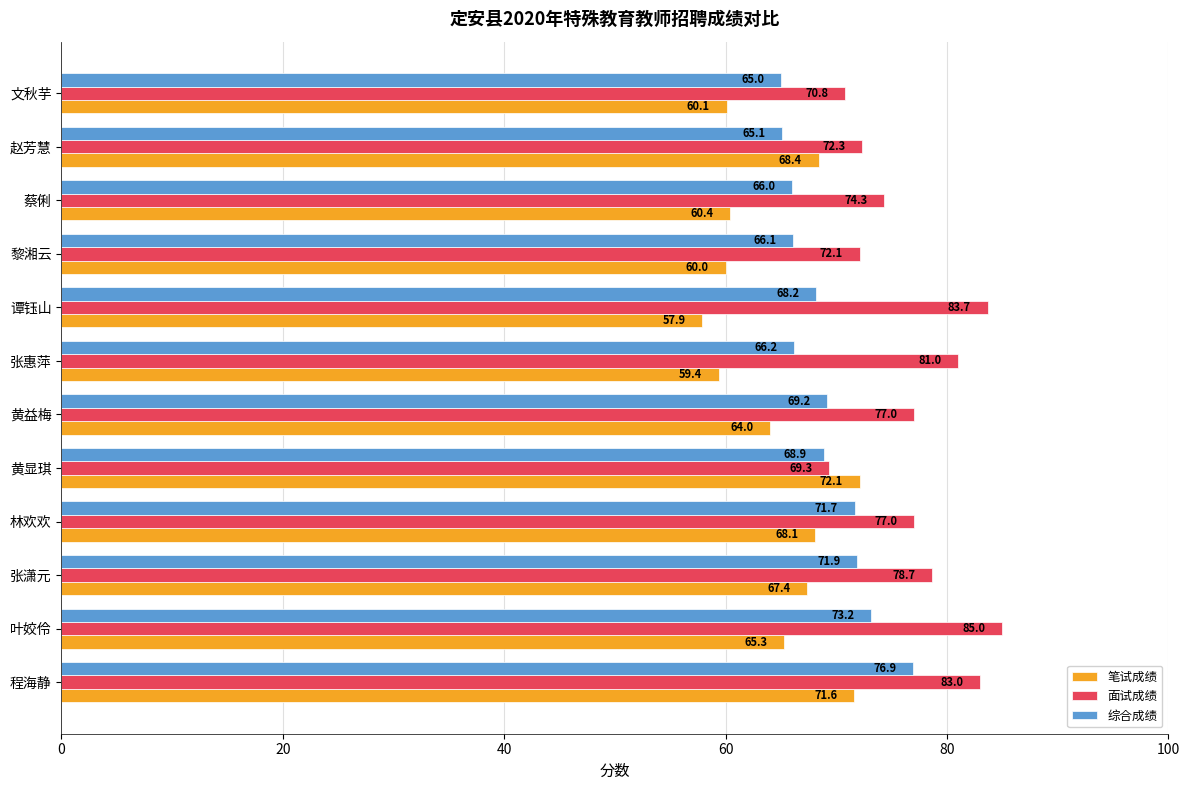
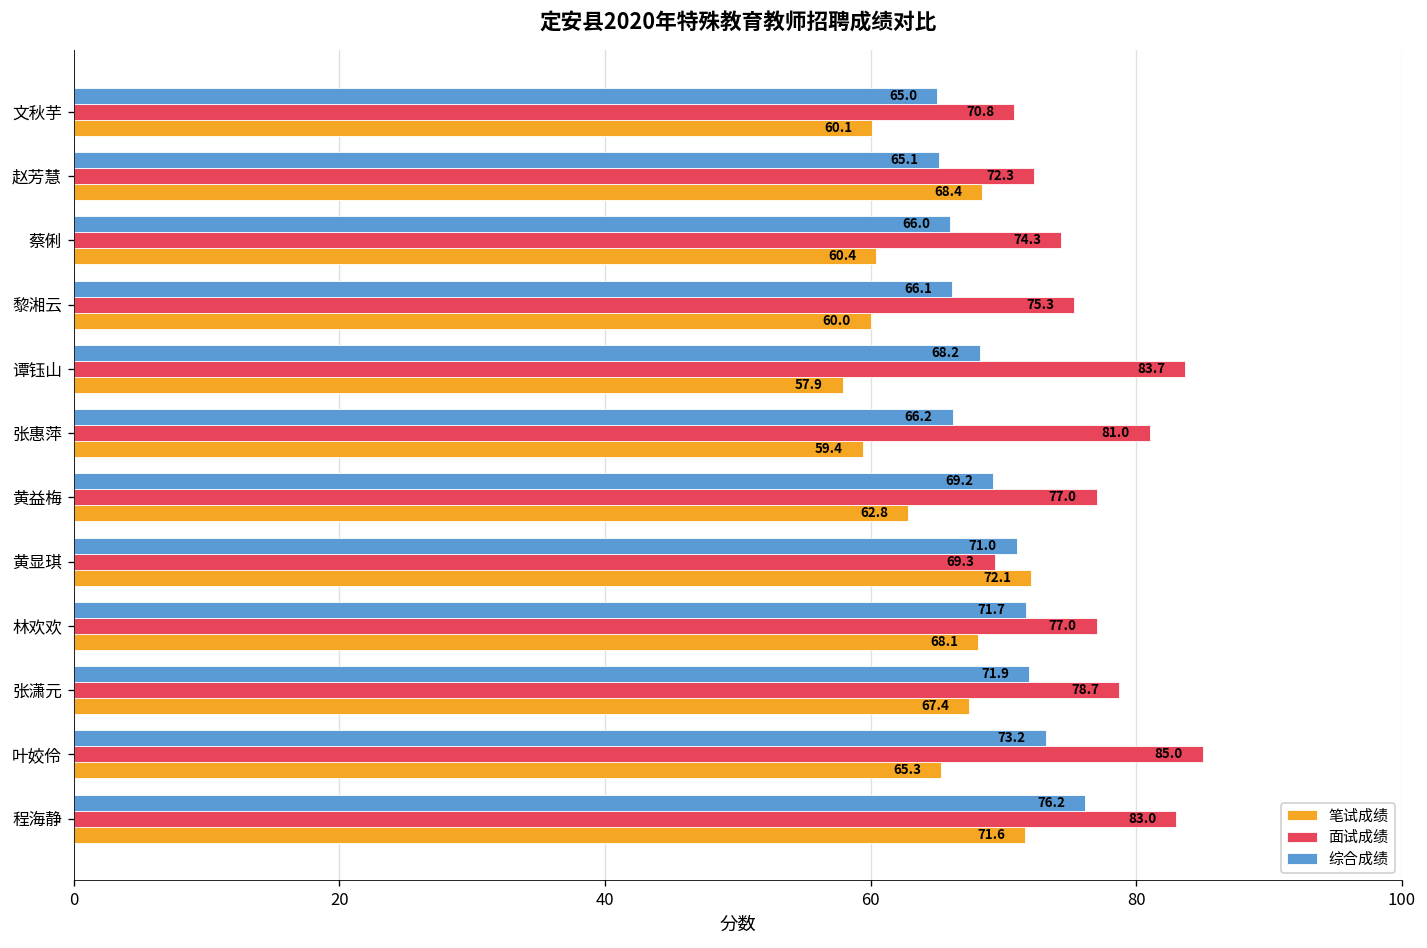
  {
    "笔试成绩": {
      "文秋芋": 60.1,
      "赵芳慧": 68.4,
      "蔡俐": 60.4,
      "黎湘云": 60.0,
      "谭钰山": 57.9,
      "张惠萍": 59.4,
-     "黄益梅": 64.0,
+     "黄益梅": 62.8,
      "黄显琪": 72.1,
      "林欢欢": 68.1,
      "张潇元": 67.4,
      "叶姣伶": 65.3,
      "程海静": 71.6
    },
    "面试成绩": {
      "文秋芋": 70.8,
      "赵芳慧": 72.3,
      "蔡俐": 74.3,
-     "黎湘云": 72.1,
+     "黎湘云": 75.3,
      "谭钰山": 83.7,
      "张惠萍": 81.0,
      "黄益梅": 77.0,
      "黄显琪": 69.3,
      "林欢欢": 77.0,
      "张潇元": 78.7,
      "叶姣伶": 85.0,
      "程海静": 83.0
    },
    "综合成绩": {
      "文秋芋": 65.0,
      "赵芳慧": 65.1,
      "蔡俐": 66.0,
      "黎湘云": 66.1,
      "谭钰山": 68.2,
      "张惠萍": 66.2,
      "黄益梅": 69.2,
-     "黄显琪": 68.9,
+     "黄显琪": 71.0,
      "林欢欢": 71.7,
      "张潇元": 71.9,
      "叶姣伶": 73.2,
-     "程海静": 76.9
+     "程海静": 76.2
    }
  }
